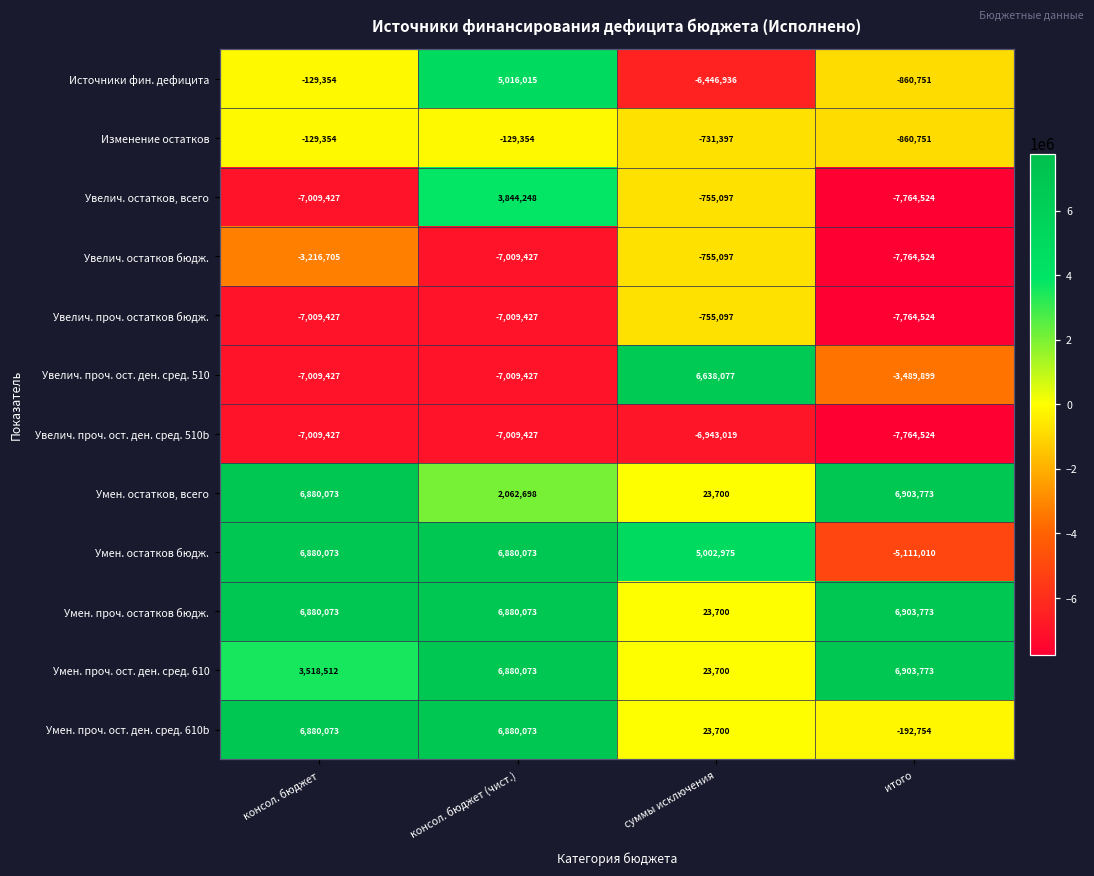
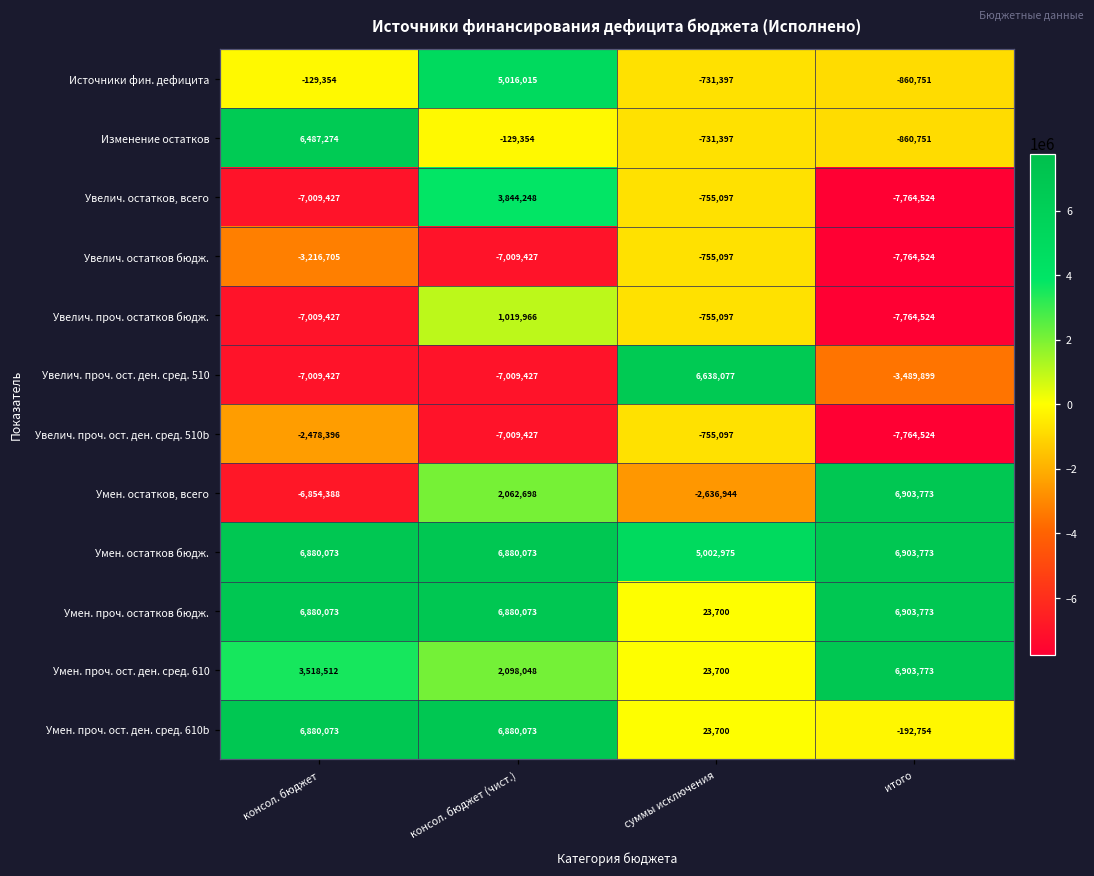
  {
    "Источники фин. дефицита": {
      "консол. бюджет": "-129,354",
      "консол. бюджет (чист.)": "5,016,015",
-     "суммы исключения": "-6,446,936",
+     "суммы исключения": "-731,397",
      "итого": "-860,751"
    },
    "Изменение остатков": {
-     "консол. бюджет": "-129,354",
+     "консол. бюджет": "6,487,274",
      "консол. бюджет (чист.)": "-129,354",
      "суммы исключения": "-731,397",
      "итого": "-860,751"
    },
    "Увелич. остатков, всего": {
      "консол. бюджет": "-7,009,427",
      "консол. бюджет (чист.)": "3,844,248",
      "суммы исключения": "-755,097",
      "итого": "-7,764,524"
    },
    "Увелич. остатков бюдж.": {
      "консол. бюджет": "-3,216,705",
      "консол. бюджет (чист.)": "-7,009,427",
      "суммы исключения": "-755,097",
      "итого": "-7,764,524"
    },
    "Увелич. проч. остатков бюдж.": {
      "консол. бюджет": "-7,009,427",
-     "консол. бюджет (чист.)": "-7,009,427",
+     "консол. бюджет (чист.)": "1,019,966",
      "суммы исключения": "-755,097",
      "итого": "-7,764,524"
    },
    "Увелич. проч. ост. ден. сред. 510": {
      "консол. бюджет": "-7,009,427",
      "консол. бюджет (чист.)": "-7,009,427",
      "суммы исключения": "6,638,077",
      "итого": "-3,489,899"
    },
    "Увелич. проч. ост. ден. сред. 510b": {
-     "консол. бюджет": "-7,009,427",
+     "консол. бюджет": "-2,478,396",
      "консол. бюджет (чист.)": "-7,009,427",
-     "суммы исключения": "-6,943,019",
+     "суммы исключения": "-755,097",
      "итого": "-7,764,524"
    },
    "Умен. остатков, всего": {
-     "консол. бюджет": "6,880,073",
+     "консол. бюджет": "-6,854,388",
      "консол. бюджет (чист.)": "2,062,698",
-     "суммы исключения": "23,700",
+     "суммы исключения": "-2,636,944",
      "итого": "6,903,773"
    },
    "Умен. остатков бюдж.": {
      "консол. бюджет": "6,880,073",
      "консол. бюджет (чист.)": "6,880,073",
      "суммы исключения": "5,002,975",
-     "итого": "-5,111,010"
+     "итого": "6,903,773"
    },
    "Умен. проч. остатков бюдж.": {
      "консол. бюджет": "6,880,073",
      "консол. бюджет (чист.)": "6,880,073",
      "суммы исключения": "23,700",
      "итого": "6,903,773"
    },
    "Умен. проч. ост. ден. сред. 610": {
      "консол. бюджет": "3,518,512",
-     "консол. бюджет (чист.)": "6,880,073",
+     "консол. бюджет (чист.)": "2,098,048",
      "суммы исключения": "23,700",
      "итого": "6,903,773"
    },
    "Умен. проч. ост. ден. сред. 610b": {
      "консол. бюджет": "6,880,073",
      "консол. бюджет (чист.)": "6,880,073",
      "суммы исключения": "23,700",
      "итого": "-192,754"
    }
  }
